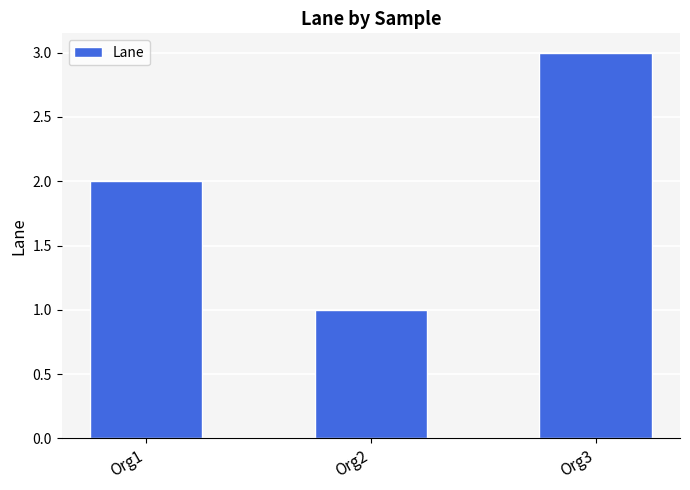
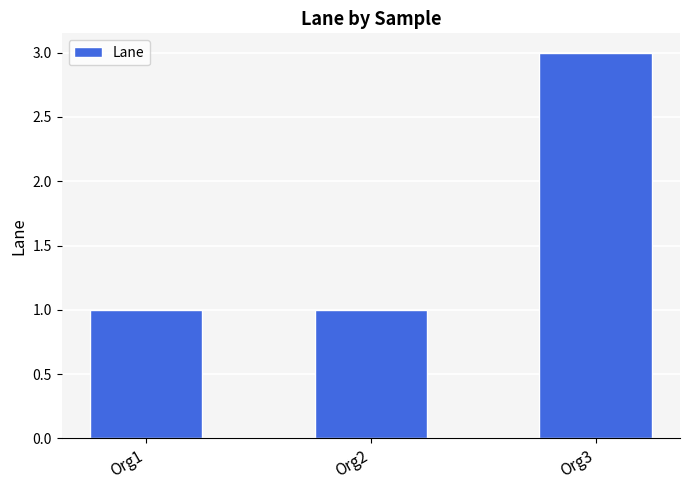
  {
-   "Org1": 2,
+   "Org1": 1,
    "Org2": 1,
    "Org3": 3
  }
